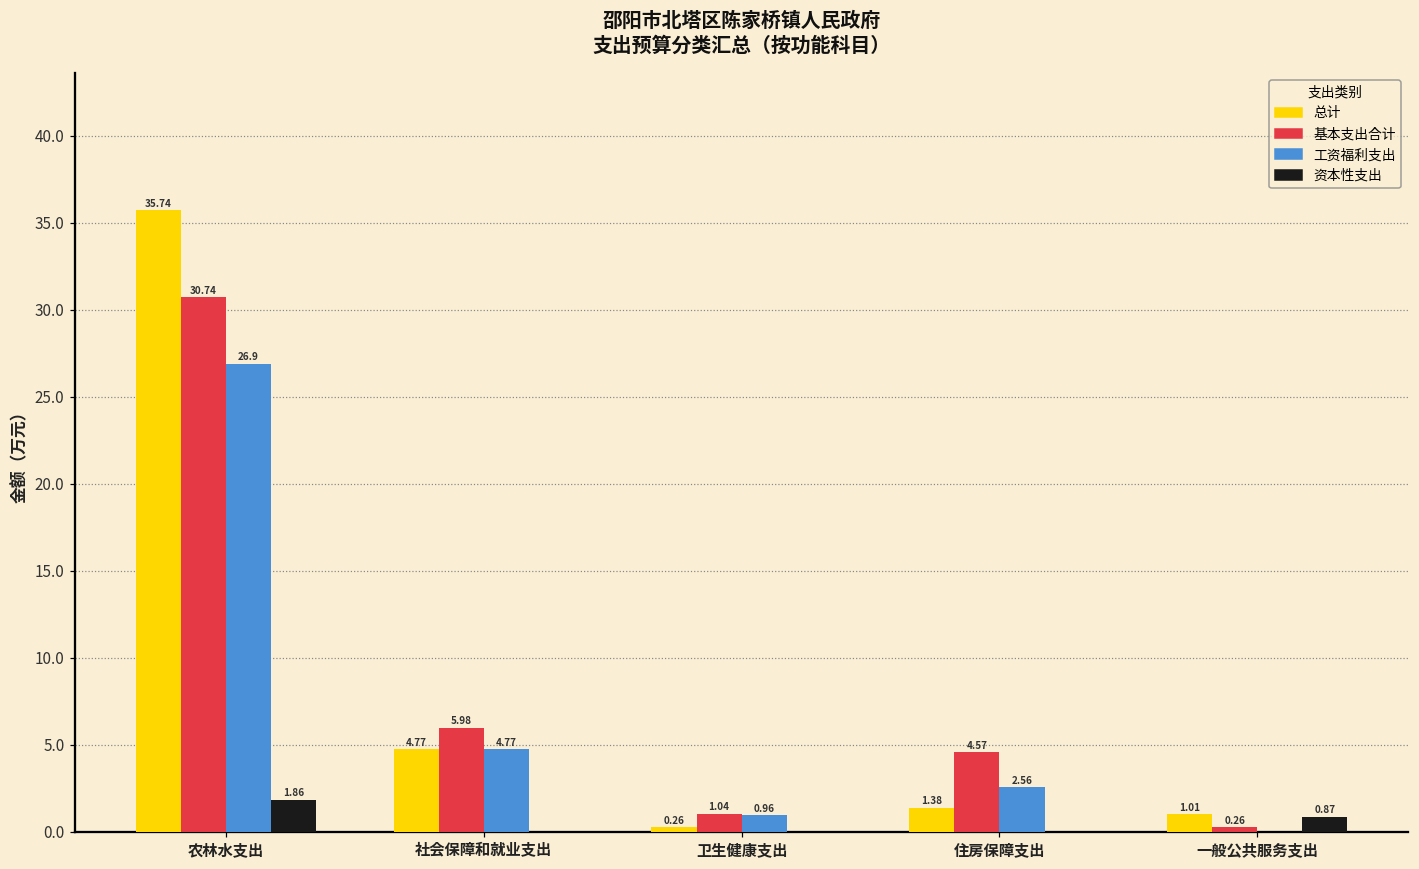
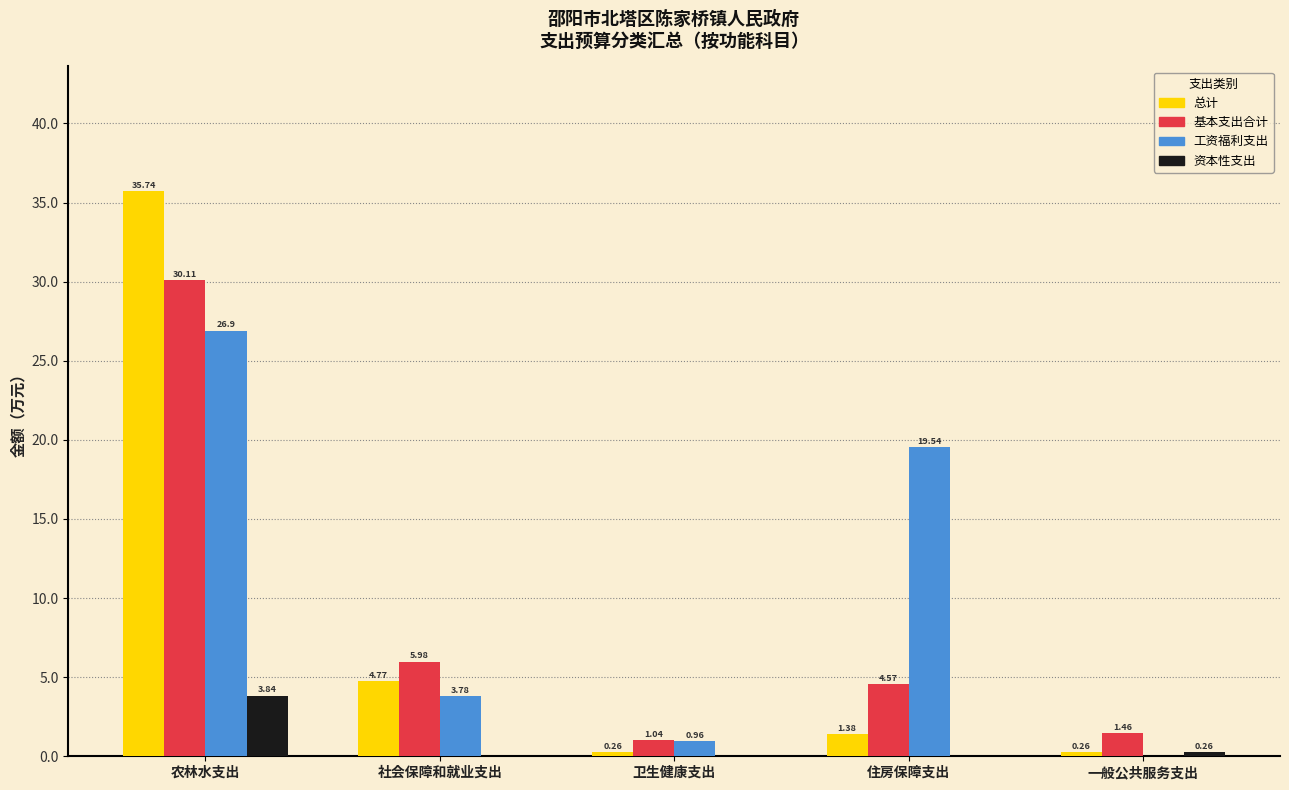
  {
    "总计": {
      "农林水支出": 35.74,
      "社会保障和就业支出": 4.77,
      "卫生健康支出": 0.26,
      "住房保障支出": 1.38,
-     "一般公共服务支出": 1.01
+     "一般公共服务支出": 0.26
    },
    "基本支出合计": {
-     "农林水支出": 30.74,
+     "农林水支出": 30.11,
      "社会保障和就业支出": 5.98,
      "卫生健康支出": 1.04,
      "住房保障支出": 4.57,
-     "一般公共服务支出": 0.26
+     "一般公共服务支出": 1.46
    },
    "工资福利支出": {
      "农林水支出": 26.9,
-     "社会保障和就业支出": 4.77,
+     "社会保障和就业支出": 3.78,
      "卫生健康支出": 0.96,
-     "住房保障支出": 2.56
+     "住房保障支出": 19.54
    },
    "资本性支出": {
-     "农林水支出": 1.86,
-     "一般公共服务支出": 0.87
+     "农林水支出": 3.84,
+     "一般公共服务支出": 0.26
    }
  }
